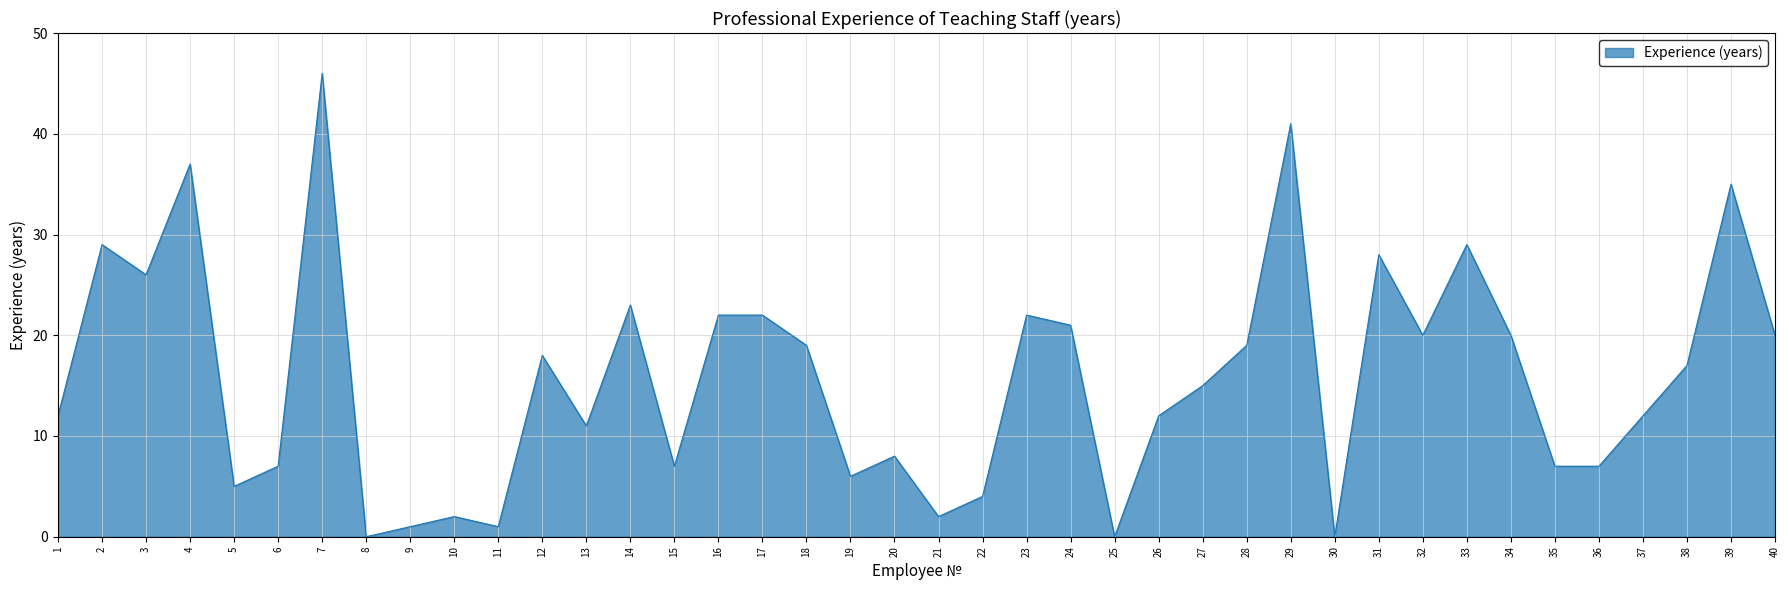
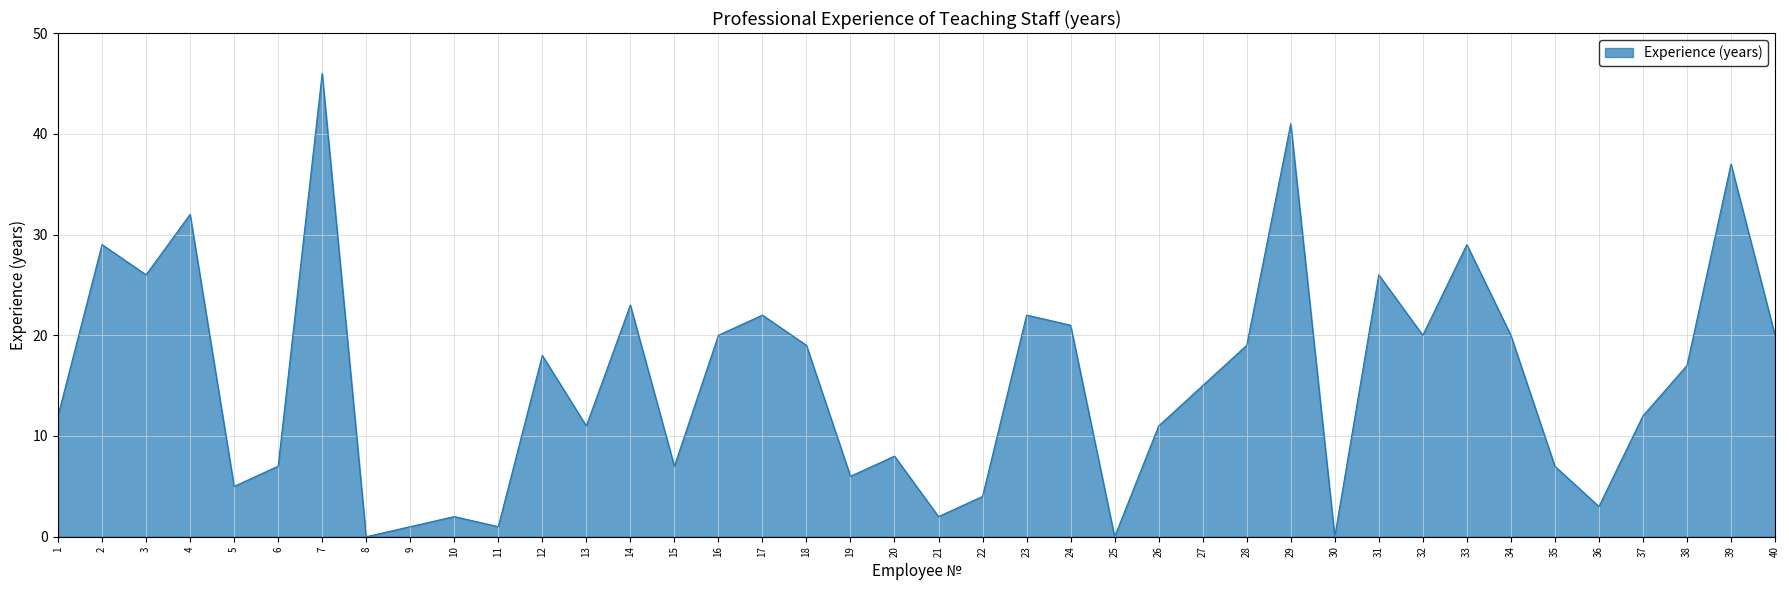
  {
    "1": 12,
    "2": 29,
    "3": 26,
-   "4": 37,
+   "4": 32,
    "5": 5,
    "6": 7,
    "7": 46,
    "8": 0,
    "9": 1,
    "10": 2,
    "11": 1,
    "12": 18,
    "13": 11,
    "14": 23,
    "15": 7,
-   "16": 22,
+   "16": 20,
    "17": 22,
    "18": 19,
    "19": 6,
    "20": 8,
    "21": 2,
    "22": 4,
    "23": 22,
    "24": 21,
    "25": 0,
-   "26": 12,
+   "26": 11,
    "27": 15,
    "28": 19,
    "29": 41,
    "30": 0,
-   "31": 28,
+   "31": 26,
    "32": 20,
    "33": 29,
    "34": 20,
    "35": 7,
-   "36": 7,
+   "36": 3,
    "37": 12,
    "38": 17,
-   "39": 35,
+   "39": 37,
    "40": 20
  }
